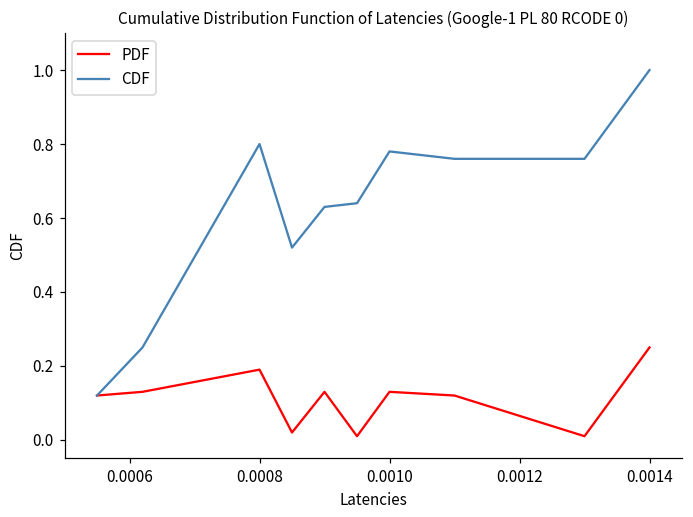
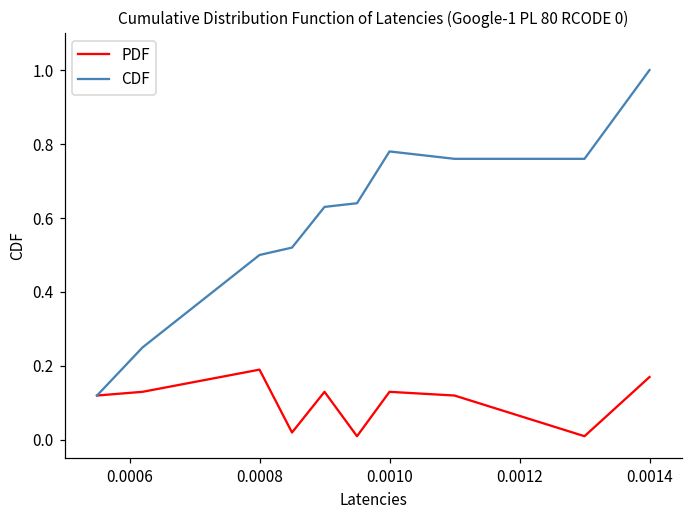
  {
    "PDF": {
      "0.0008": 0.19,
      "0.0010": 0.13,
-     "0.0014": 0.25
+     "0.0014": 0.17
    },
    "CDF": {
-     "0.0008": 0.8,
+     "0.0008": 0.5,
      "0.0010": 0.78,
      "0.0014": 1.0
    }
  }
